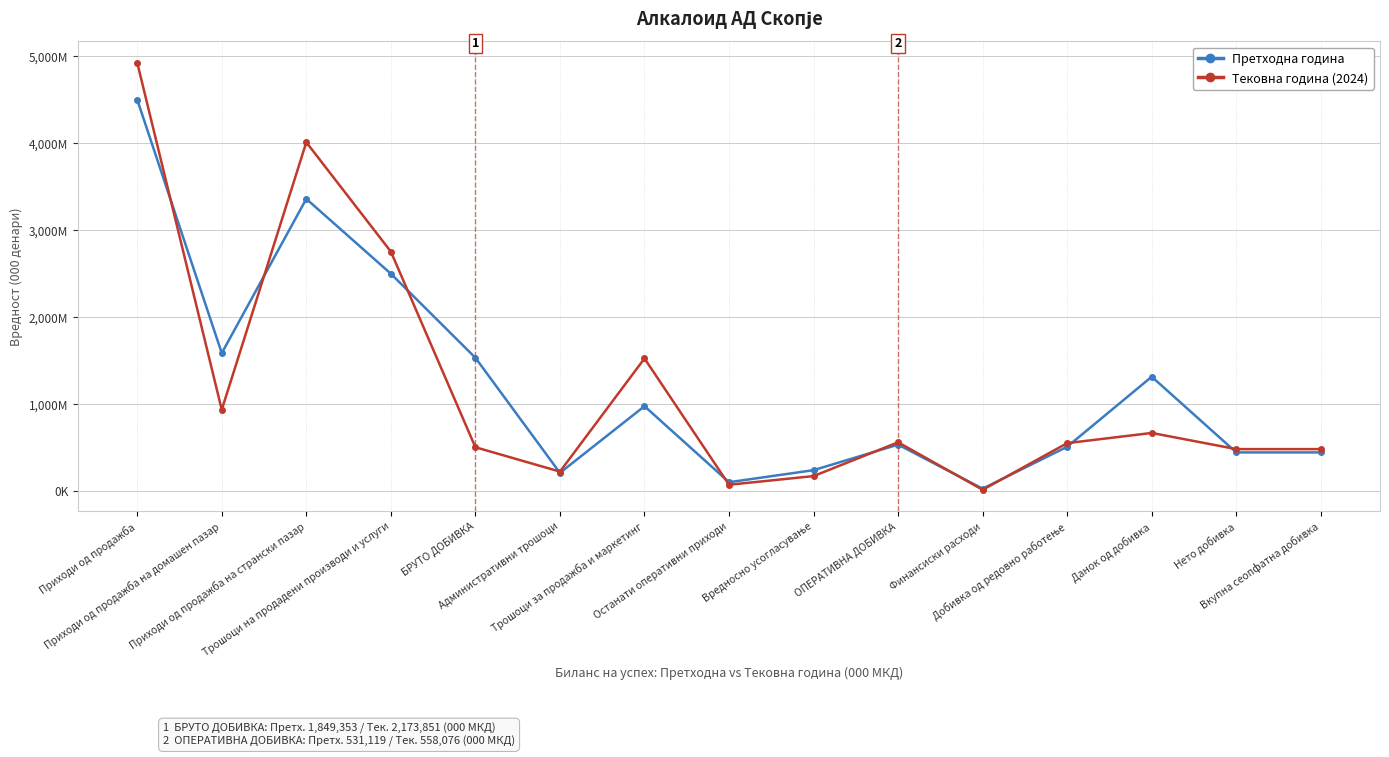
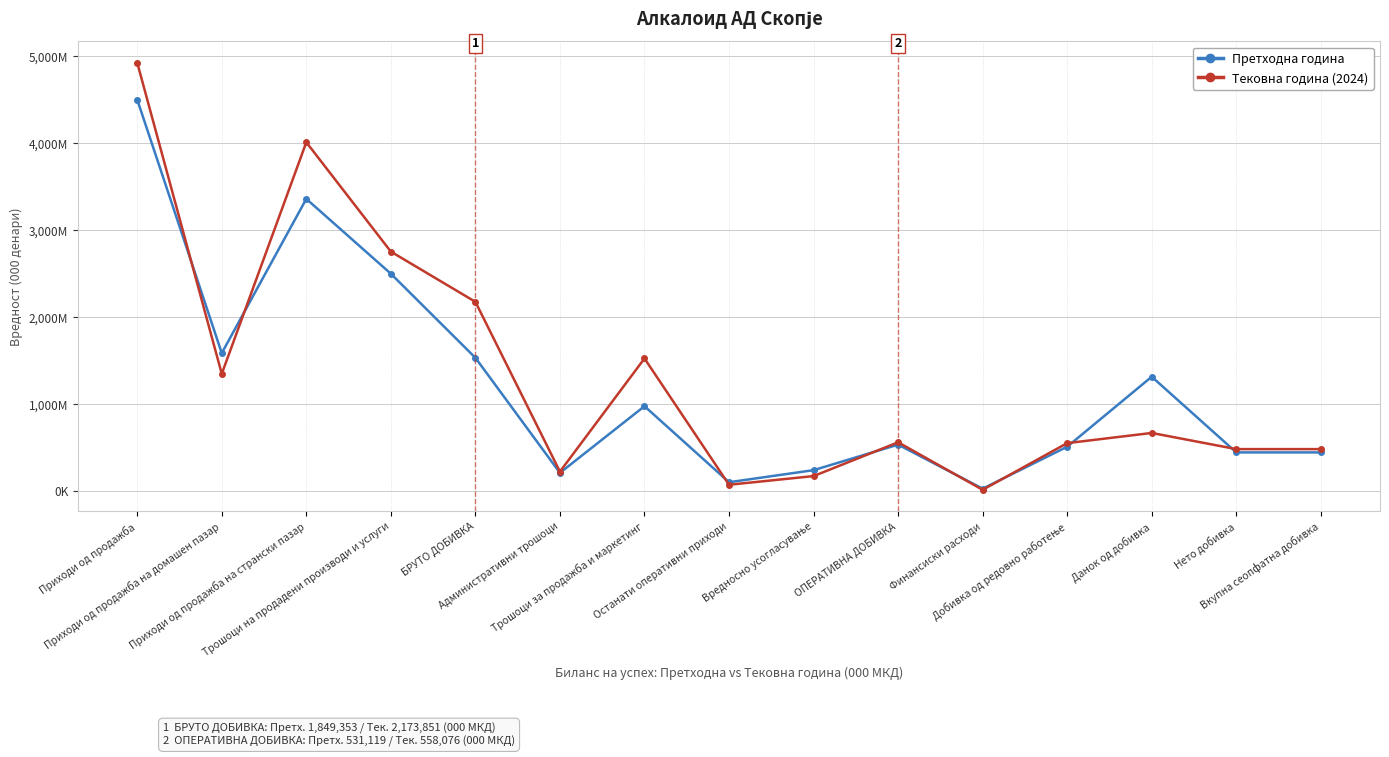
  {
    "Претходна година": {
      "Приходи од продажба": "4,500,000,000",
      "Приходи од продажба на домашен пазар": "1,600,000,000",
      "Приходи од продажба на странски пазар": "3,400,000,000",
      "Трошоци на продадени производи и услуги": "2,500,000,000",
      "БРУТО ДОБИВКА": "1,500,000,000",
      "Трошоци за продажба и маркетинг": "1,000,000,000",
      "Вредносно усогласување": "200,000,000",
      "Добивка од редовно работење": "500,000,000",
      "Данок од добивка": "1,300,000,000",
      "Нето добивка": "400,000,000",
      "Вкупна сеопфатна добивка": "400,000,000"
    },
    "Тековна година (2024)": {
      "Приходи од продажба": "4,900,000,000",
-     "Приходи од продажба на домашен пазар": "900,000,000",
+     "Приходи од продажба на домашен пазар": "1,300,000,000",
      "Приходи од продажба на странски пазар": "4,000,000,000",
      "Трошоци на продадени производи и услуги": "2,800,000,000",
-     "БРУТО ДОБИВКА": "500,000,000",
+     "БРУТО ДОБИВКА": "2,200,000,000",
      "Трошоци за продажба и маркетинг": "1,500,000,000",
      "Вредносно усогласување": "200,000,000",
      "Добивка од редовно работење": "500,000,000",
      "Данок од добивка": "700,000,000",
      "Нето добивка": "500,000,000",
      "Вкупна сеопфатна добивка": "500,000,000"
    }
  }
